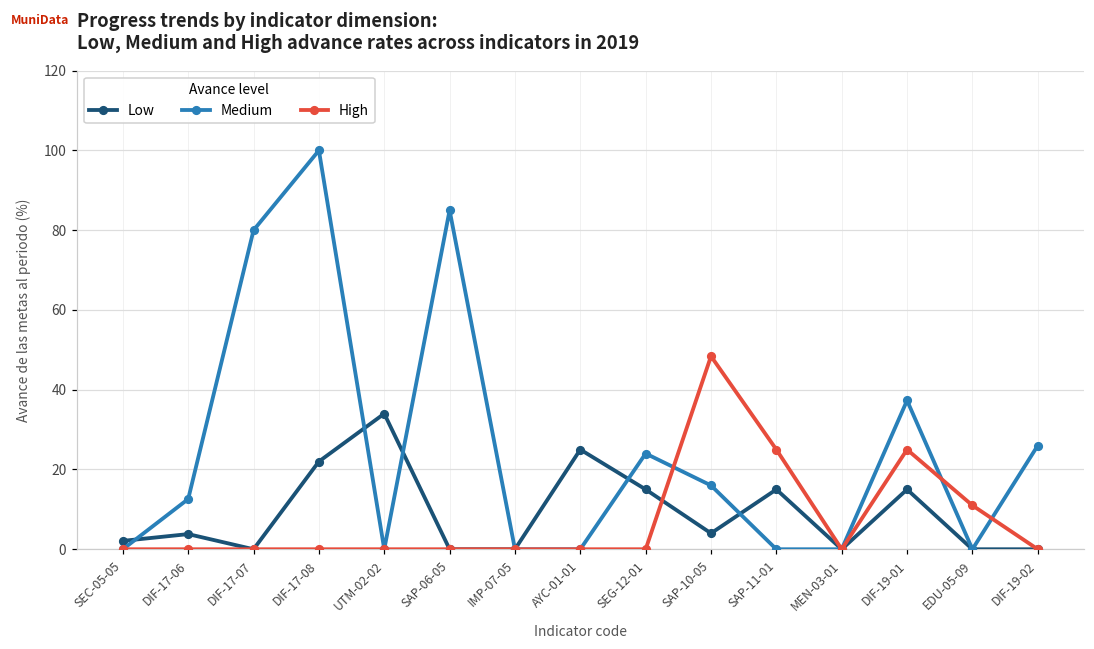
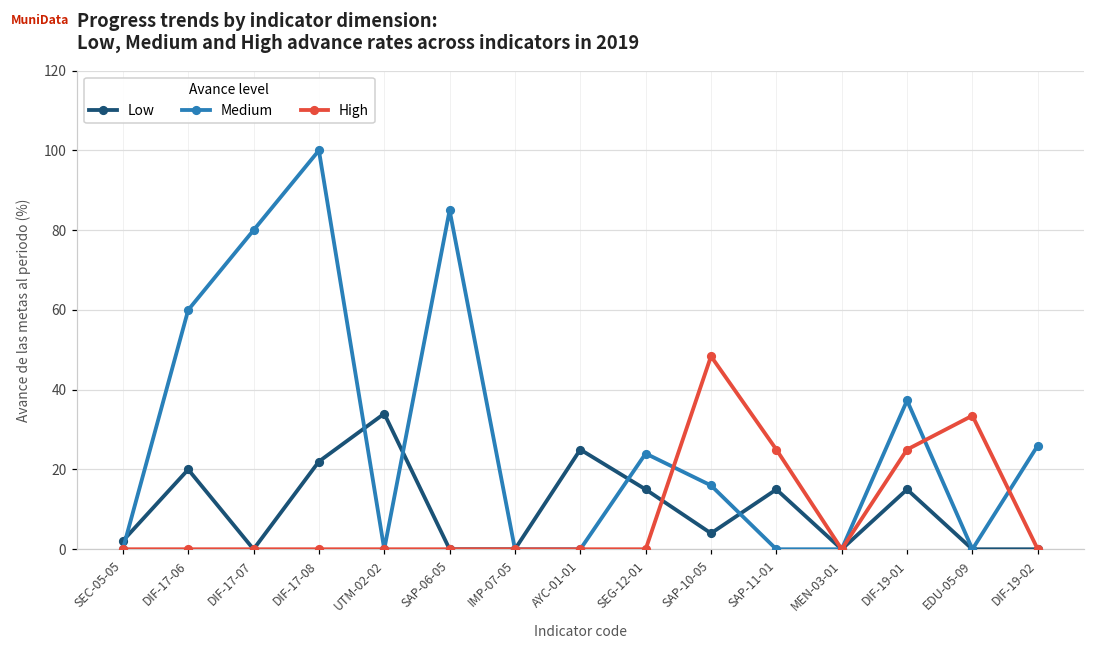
  {
    "Low": {
      "SEC-05-05": 2,
-     "DIF-17-06": 4,
+     "DIF-17-06": 20,
      "DIF-17-08": 22,
      "UTM-02-02": 34,
      "AYC-01-01": 25,
      "SEG-12-01": 15,
      "SAP-10-05": 4,
      "SAP-11-01": 15,
      "DIF-19-01": 15
    },
    "Medium": {
-     "DIF-17-06": 13,
+     "DIF-17-06": 60,
      "DIF-17-07": 80,
      "DIF-17-08": 100,
      "SAP-06-05": 85,
      "SEG-12-01": 24,
      "SAP-10-05": 16,
      "SAP-11-01": 0,
      "DIF-19-01": 37,
      "DIF-19-02": 26
    },
    "High": {
      "DIF-17-06": 0,
      "DIF-17-08": 0,
      "SEG-12-01": 0,
      "SAP-10-05": 48,
      "SAP-11-01": 25,
      "DIF-19-01": 25,
-     "EDU-05-09": 11
+     "EDU-05-09": 34
    }
  }
